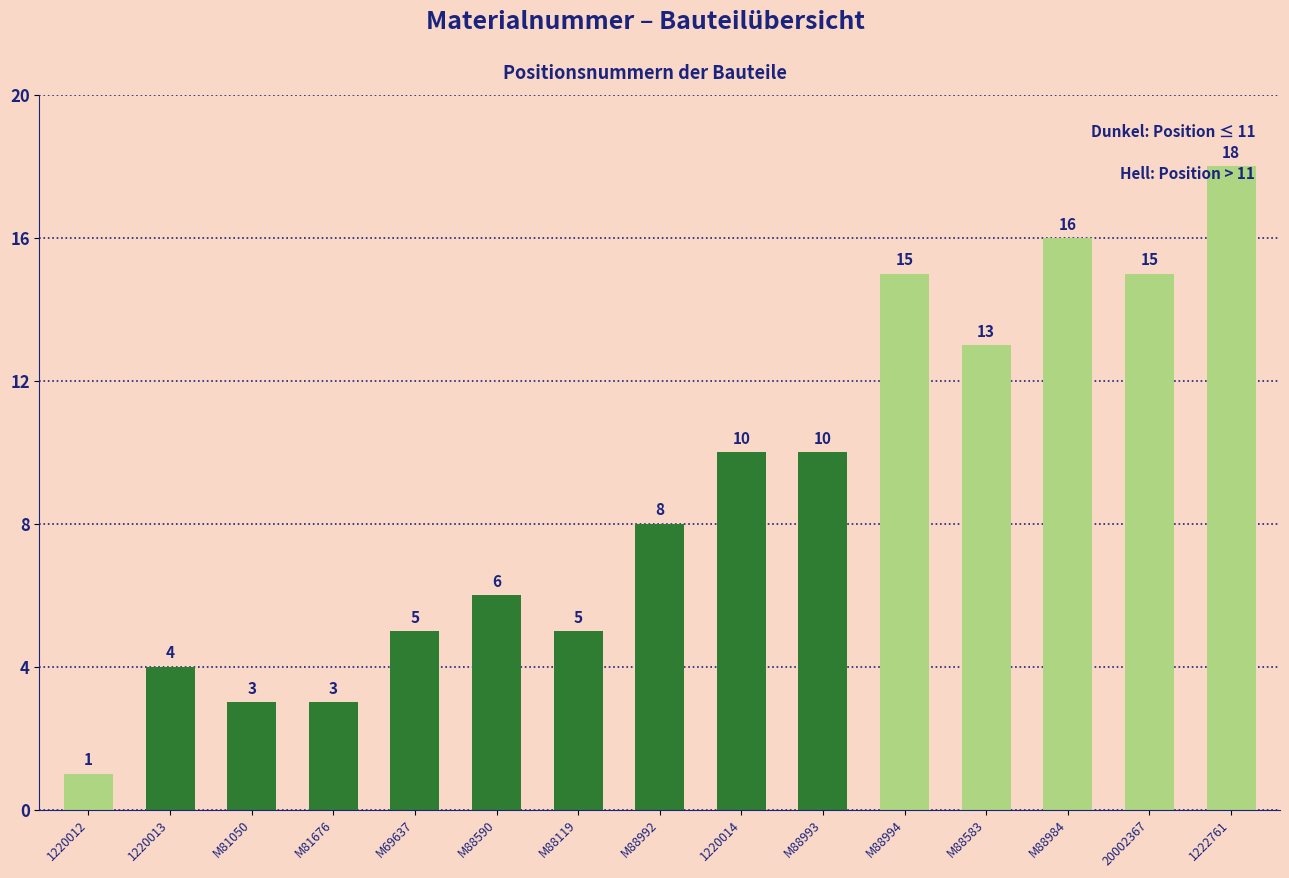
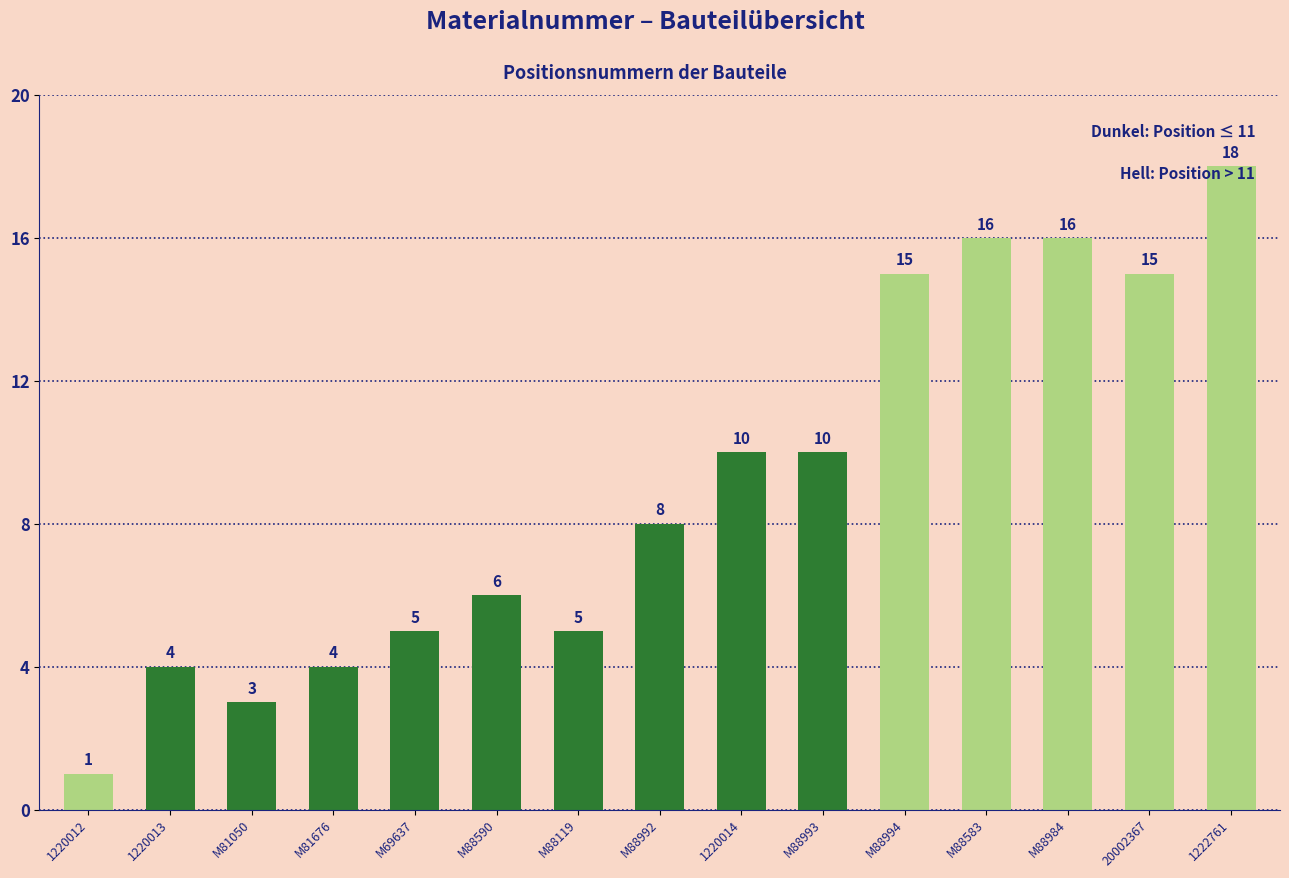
  {
    "1220012": 1,
    "1220013": 4,
    "M81050": 3,
-   "M81676": 3,
+   "M81676": 4,
    "M69637": 5,
    "M88590": 6,
    "M88119": 5,
    "M88992": 8,
    "1220014": 10,
    "M88993": 10,
    "M88994": 15,
-   "M88583": 13,
+   "M88583": 16,
    "M88984": 16,
    "20002367": 15,
    "1222761": 18
  }
